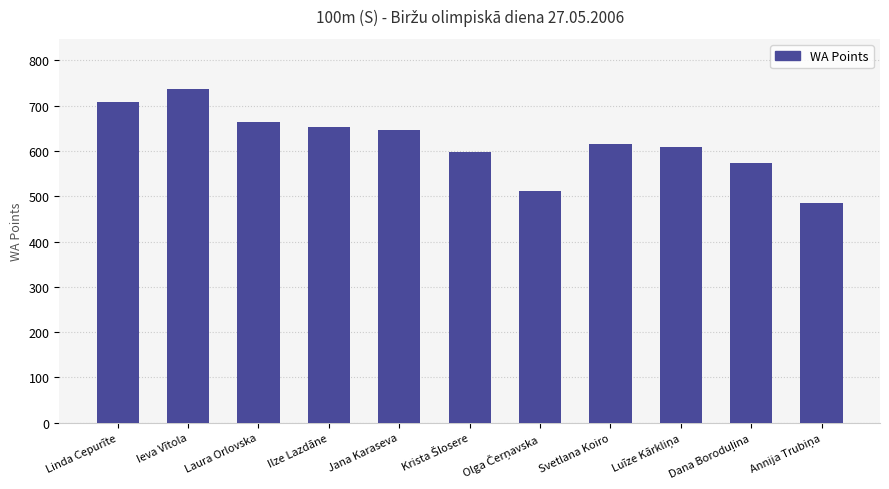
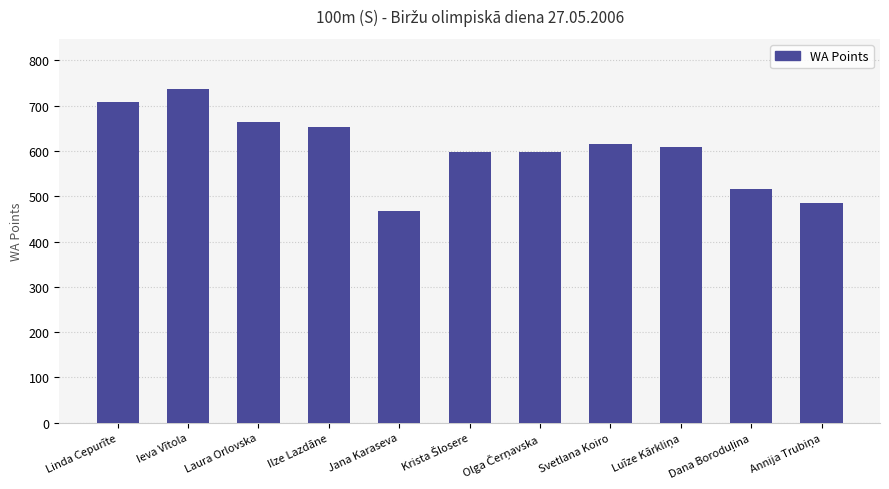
  {
    "Linda Cepurīte": 710,
    "Ieva Vītola": 740,
    "Laura Orlovska": 660,
    "Ilze Lazdāne": 650,
-   "Jana Karaseva": 650,
+   "Jana Karaseva": 470,
    "Krista Šlosere": 600,
-   "Olga Čerņavska": 510,
+   "Olga Čerņavska": 600,
    "Svetlana Koiro": 620,
    "Luīze Kārkliņa": 610,
-   "Dana Boroduļina": 570,
+   "Dana Boroduļina": 520,
    "Annija Trubiņa": 490
  }
